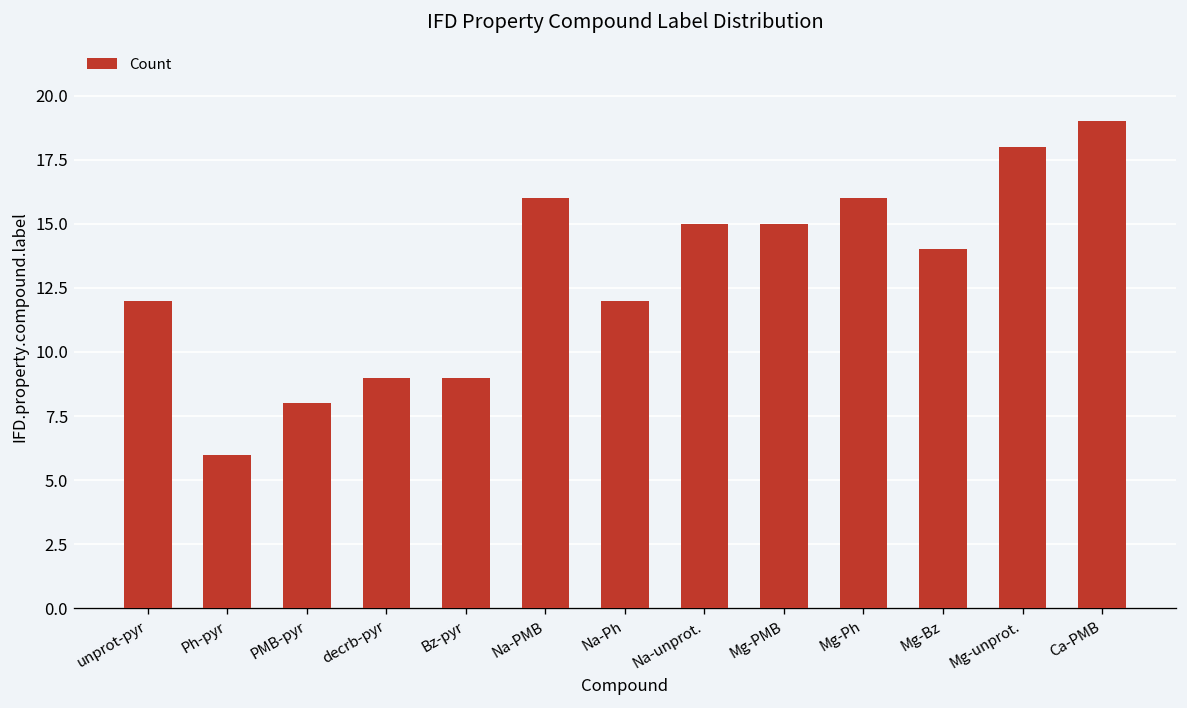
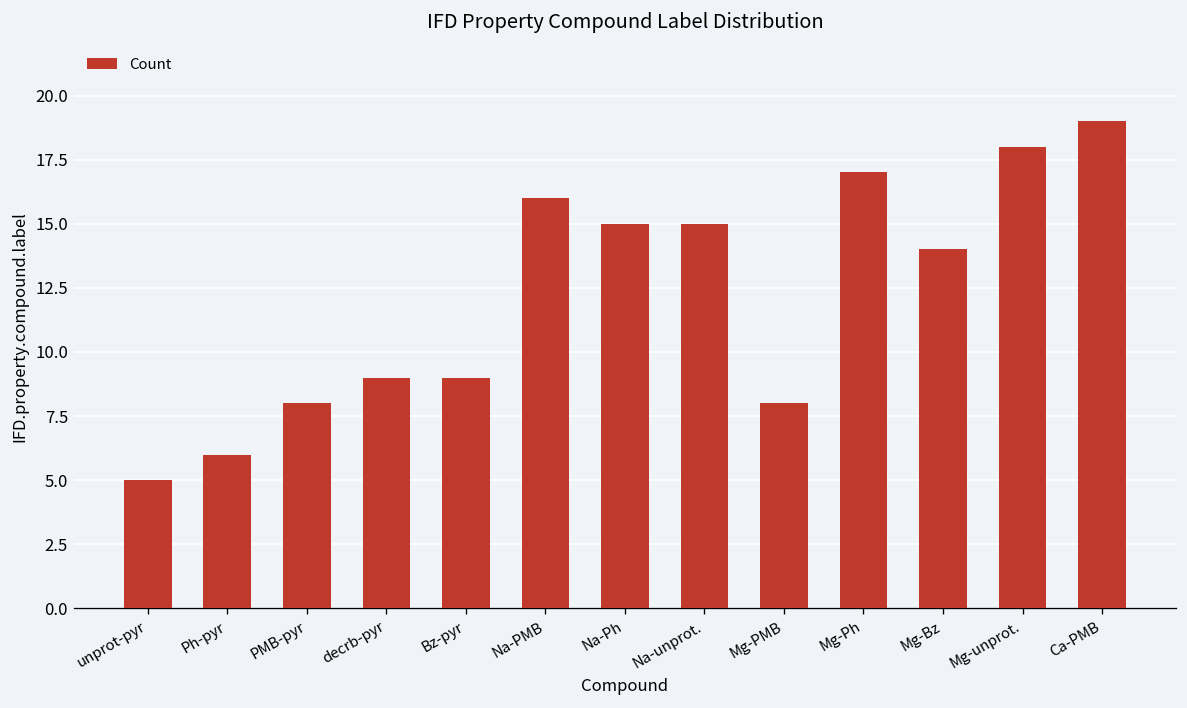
  {
-   "unprot-pyr": 12,
+   "unprot-pyr": 5,
    "Ph-pyr": 6,
    "PMB-pyr": 8,
    "decrb-pyr": 9,
    "Bz-pyr": 9,
    "Na-PMB": 16,
-   "Na-Ph": 12,
+   "Na-Ph": 15,
    "Na-unprot.": 15,
-   "Mg-PMB": 15,
-   "Mg-Ph": 16,
+   "Mg-PMB": 8,
+   "Mg-Ph": 17,
    "Mg-Bz": 14,
    "Mg-unprot.": 18,
    "Ca-PMB": 19
  }
